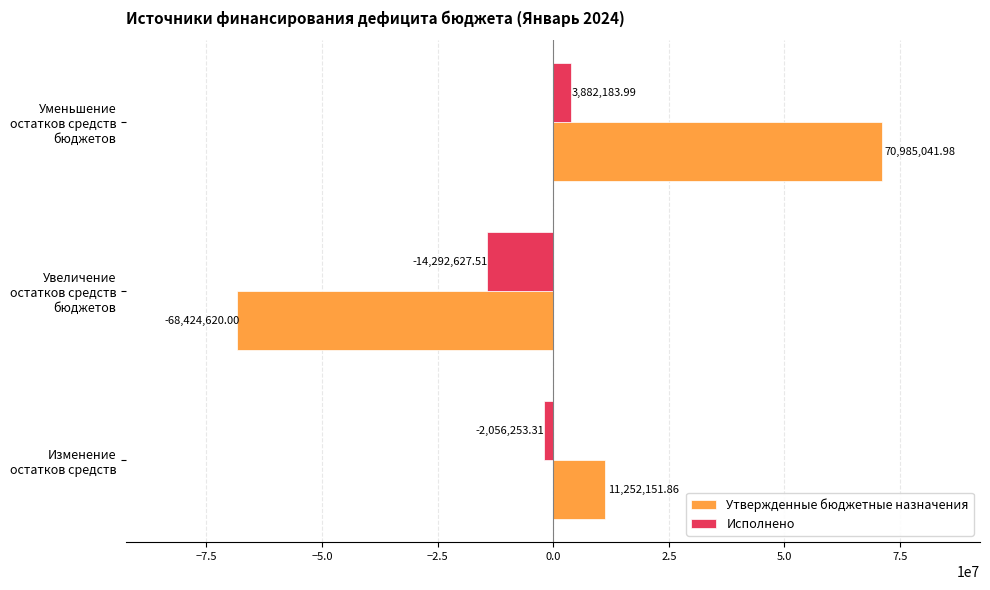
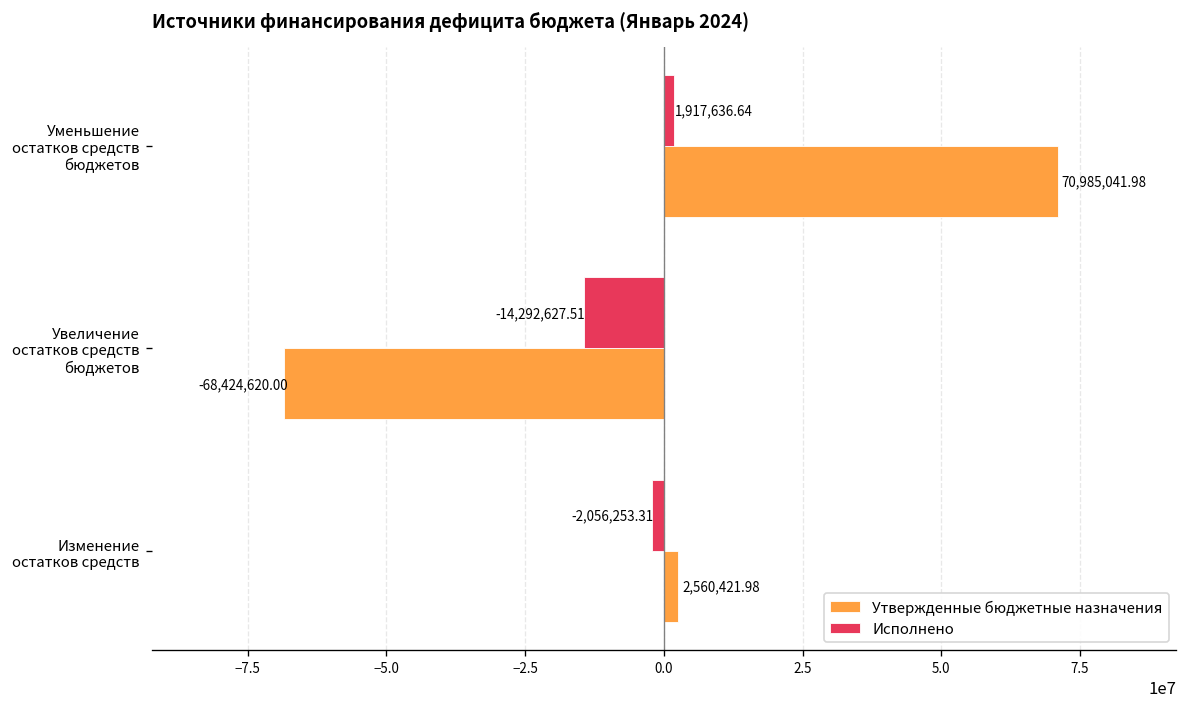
  {
    "Утвержденные бюджетные назначения": {
      "Уменьшение остатков средств бюджетов": "70,985,041.98",
      "Увеличение остатков средств бюджетов": "-68,424,620.00",
-     "Изменение остатков средств": "11,252,151.86"
+     "Изменение остатков средств": "2,560,421.98"
    },
    "Исполнено": {
-     "Уменьшение остатков средств бюджетов": "3,882,183.99",
+     "Уменьшение остатков средств бюджетов": "1,917,636.64",
      "Увеличение остатков средств бюджетов": "-14,292,627.51",
      "Изменение остатков средств": "-2,056,253.31"
    }
  }
